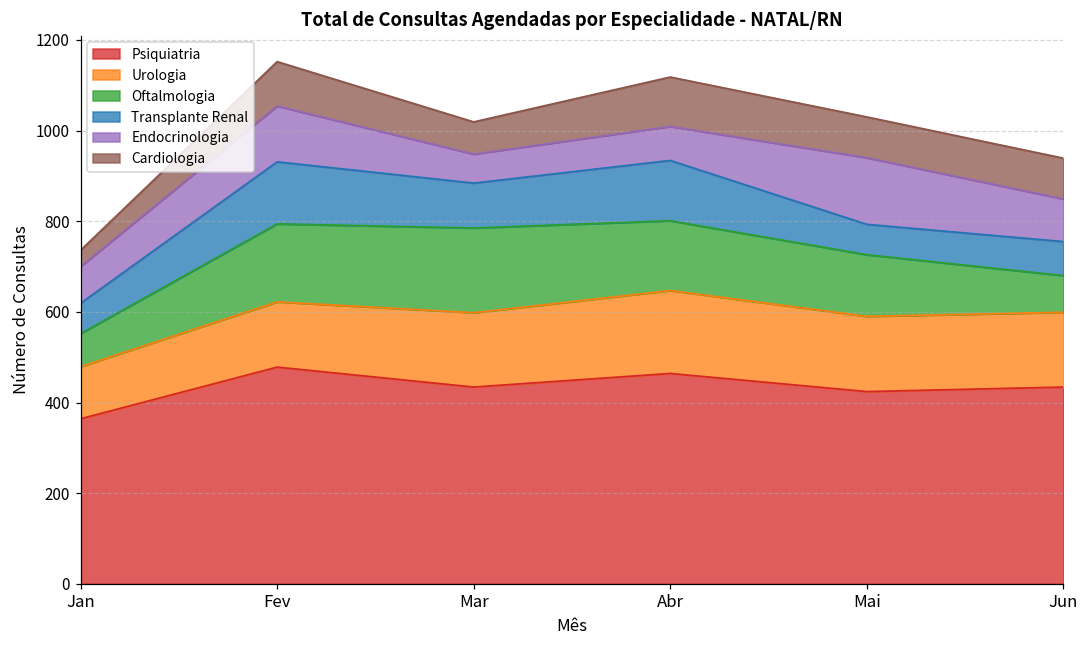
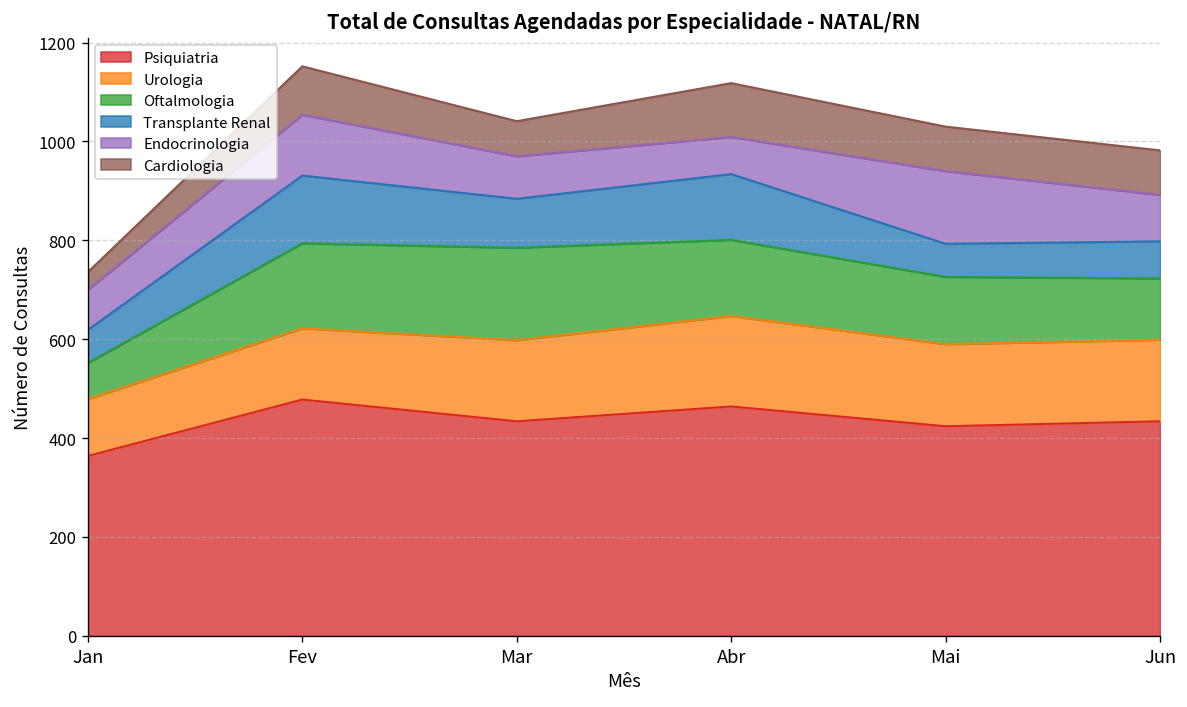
  {
    "Psiquiatria": {
      "Jan": 360,
      "Fev": 480,
      "Mar": 430,
      "Abr": 460,
      "Mai": 420,
      "Jun": 430
    },
    "Urologia": {
      "Jan": 120,
      "Fev": 140,
      "Mar": 160,
      "Abr": 180,
      "Mai": 170,
      "Jun": 170
    },
    "Oftalmologia": {
      "Jan": 70,
      "Fev": 170,
      "Mar": 190,
      "Abr": 150,
      "Mai": 140,
-     "Jun": 80
+     "Jun": 120
    },
    "Transplante Renal": {
      "Jan": 70,
      "Fev": 140,
      "Mar": 100,
      "Abr": 130,
      "Mai": 70,
      "Jun": 80
    },
    "Endocrinologia": {
      "Jan": 80,
      "Fev": 120,
-     "Mar": 60,
+     "Mar": 90,
      "Abr": 80,
      "Mai": 150,
      "Jun": 90
    },
    "Cardiologia": {
      "Jan": 40,
      "Fev": 100,
      "Mar": 70,
      "Abr": 110,
      "Mai": 90,
      "Jun": 90
    }
  }
